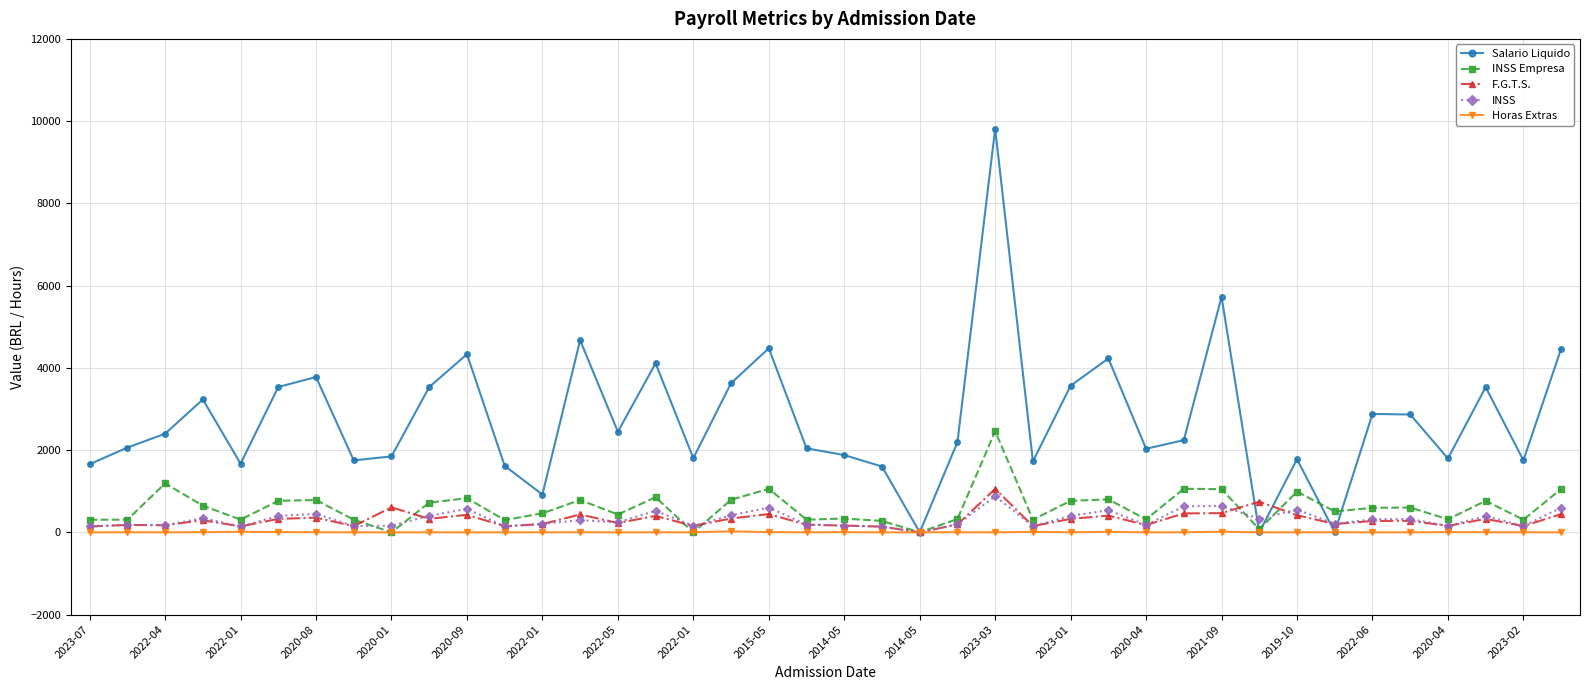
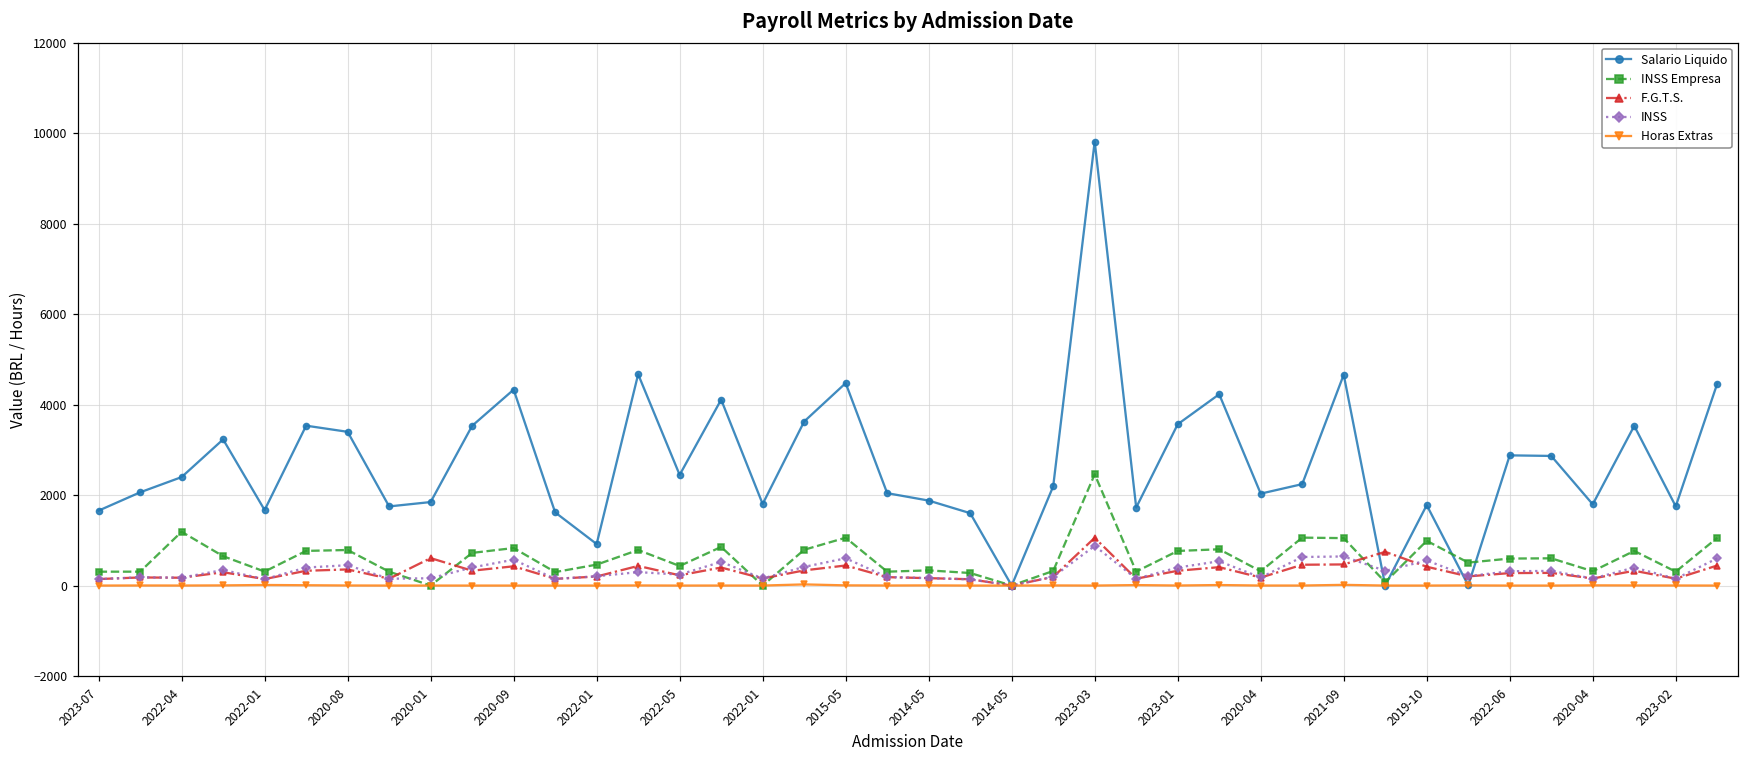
  {
    "Salario Liquido": {
      "2023-07": 1700,
      "2022-04": 2400,
-     "2020-08": 3800,
+     "2020-08": 3400,
      "2020-01": 1800,
      "2020-09": 4300,
      "2015-05": 4500,
      "2023-03": 9800,
      "2023-01": 3600,
-     "2021-09": 5700
+     "2021-09": 4700
    },
    "INSS Empresa": {
      "2023-07": 300,
      "2022-04": 1200,
      "2020-08": 800,
      "2020-09": 800,
      "2015-05": 1100,
      "2023-03": 2500,
      "2023-01": 800,
      "2021-09": 1000
    },
    "F.G.T.S.": {
      "2020-08": 400,
      "2020-01": 600,
      "2020-09": 400,
      "2015-05": 400,
      "2023-03": 1100,
      "2023-01": 300,
      "2021-09": 500
    },
    "INSS": {
      "2020-08": 500,
      "2020-01": 200,
      "2020-09": 600,
      "2015-05": 600,
      "2023-03": 900,
      "2023-01": 400,
      "2021-09": 600
    },
    "Horas Extras": {
      "2023-07": 0,
      "2022-04": 0,
      "2020-08": 0,
      "2020-09": 0,
      "2015-05": 0,
      "2023-03": 0,
      "2023-01": 0,
      "2021-09": 0
    }
  }
